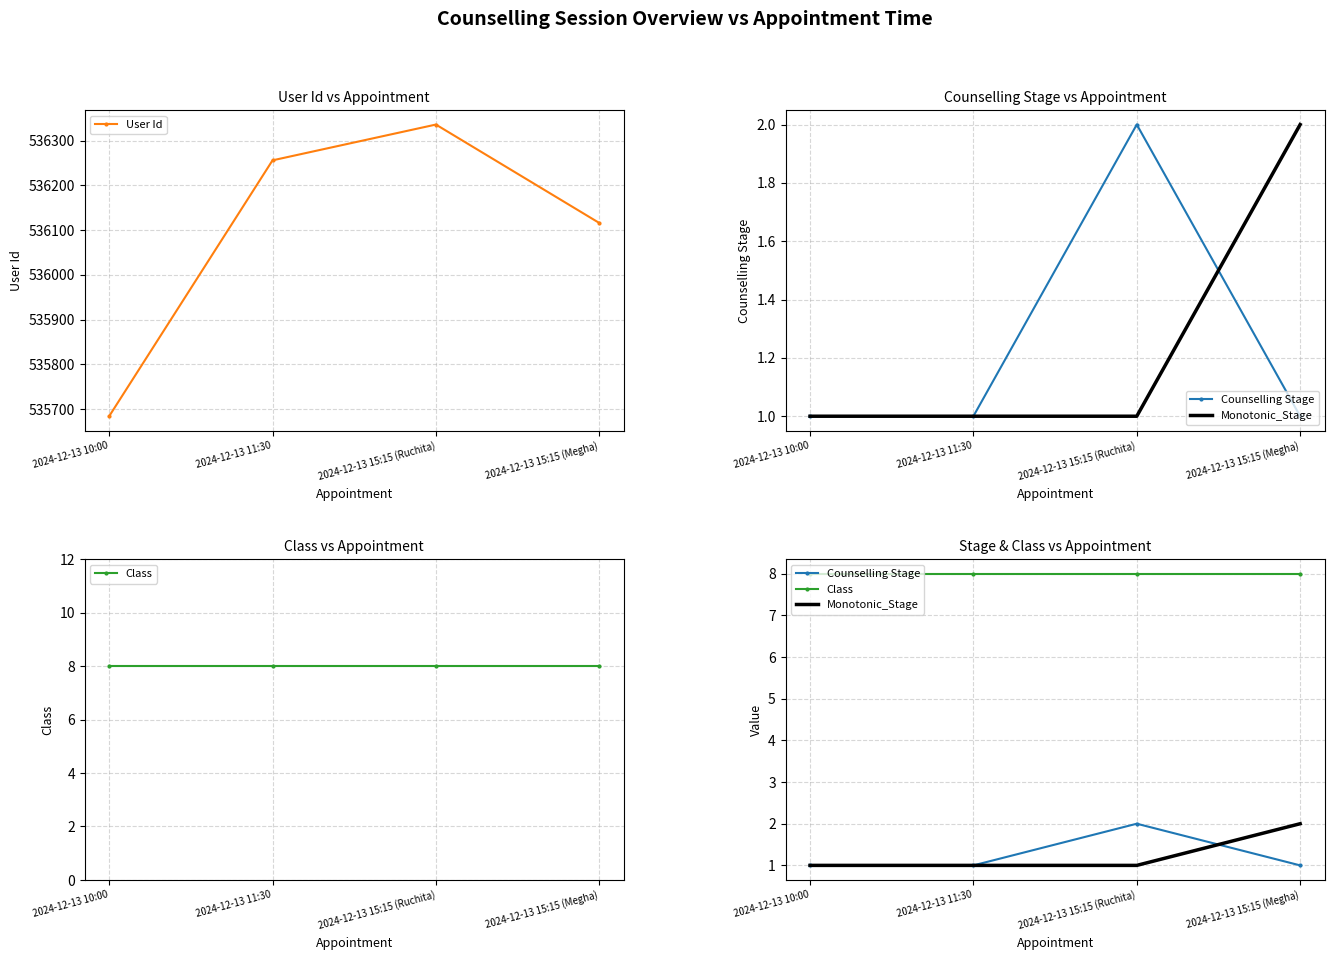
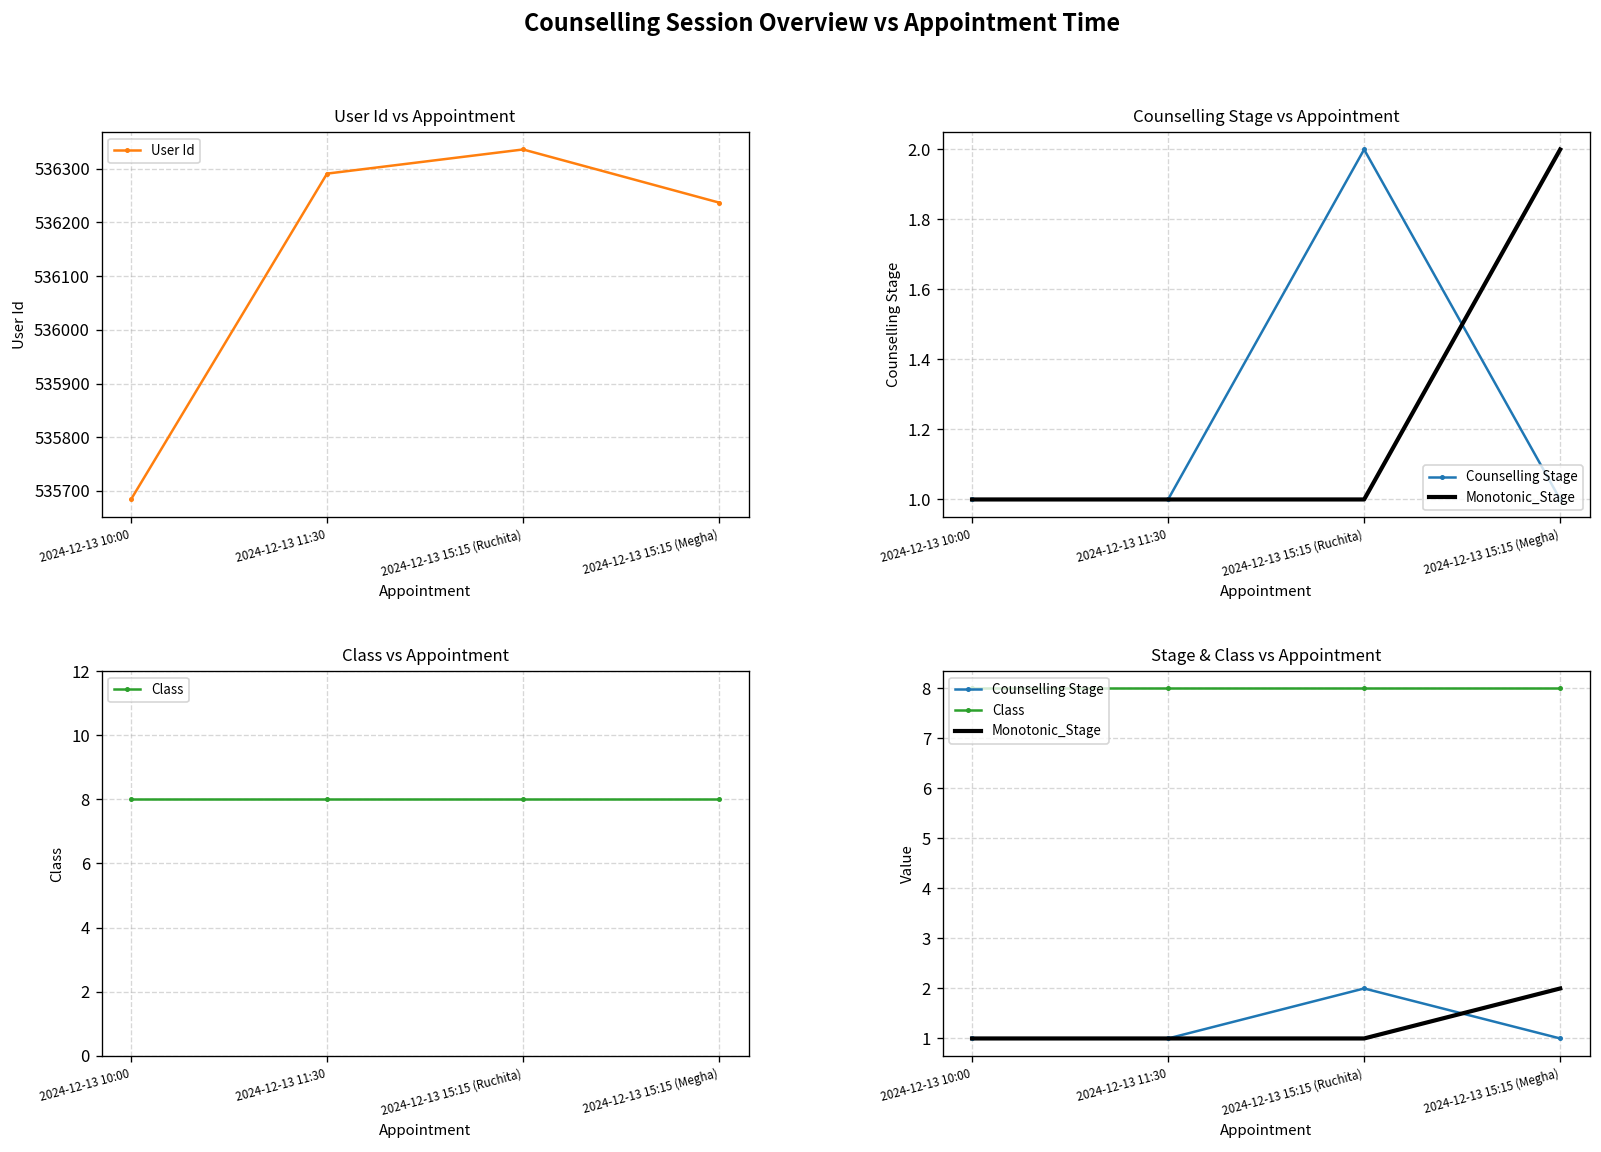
  {
    "User Id vs Appointment": {
      "2024-12-13 10:00": 535680,
-     "2024-12-13 11:30": 536260,
+     "2024-12-13 11:30": 536290,
      "2024-12-13 15:15 (Ruchita)": 536340,
-     "2024-12-13 15:15 (Megha)": 536120
+     "2024-12-13 15:15 (Megha)": 536240
    },
    "Counselling Stage vs Appointment": {
      "Counselling Stage": {
        "2024-12-13 15:15 (Ruchita)": 2.00
      },
      "Monotonic_Stage": {
        "2024-12-13 15:15 (Ruchita)": 1.00,
        "2024-12-13 15:15 (Megha)": 2.00
      }
    },
    "Class vs Appointment": {
      "2024-12-13 10:00": 8.0,
      "2024-12-13 11:30": 8.0,
      "2024-12-13 15:15 (Ruchita)": 8.0,
      "2024-12-13 15:15 (Megha)": 8.0
    },
    "Stage & Class vs Appointment": {
      "Counselling Stage": {
        "2024-12-13 15:15 (Ruchita)": 2.0,
        "2024-12-13 15:15 (Megha)": 1.0
      },
      "Class": {
        "2024-12-13 11:30": 8.0,
        "2024-12-13 15:15 (Ruchita)": 8.0,
        "2024-12-13 15:15 (Megha)": 8.0
      },
      "Monotonic_Stage": {
        "2024-12-13 15:15 (Ruchita)": 1.0,
        "2024-12-13 15:15 (Megha)": 2.0
      }
    }
  }
